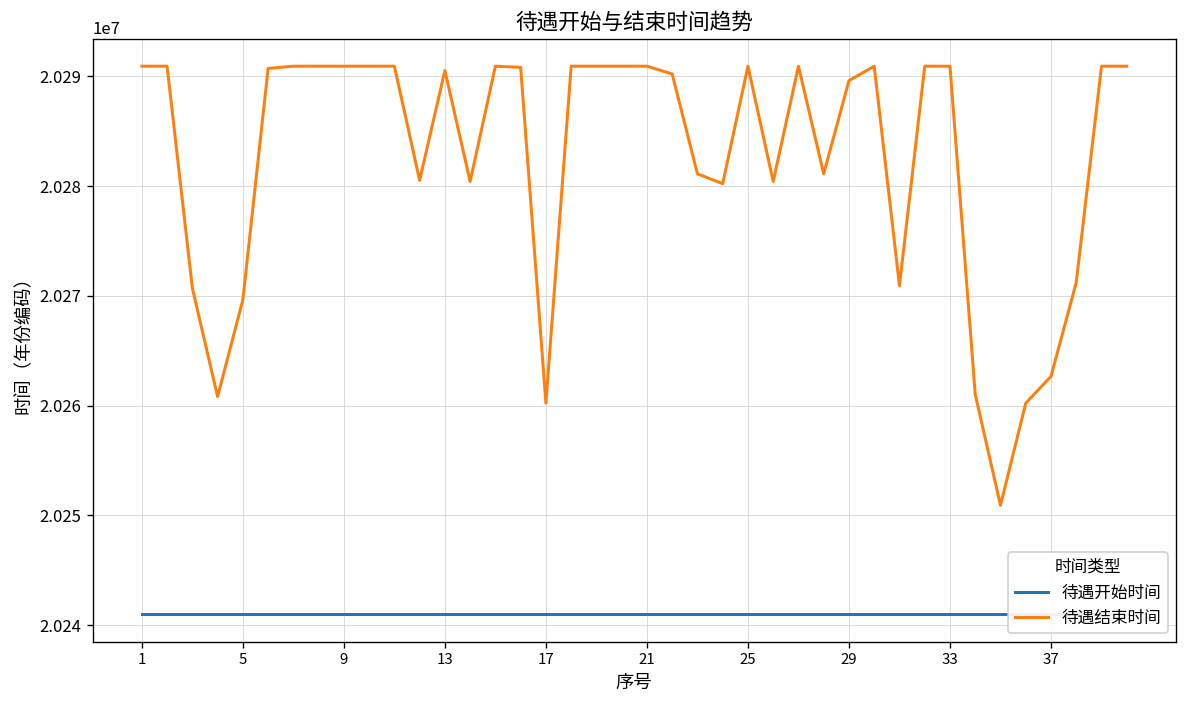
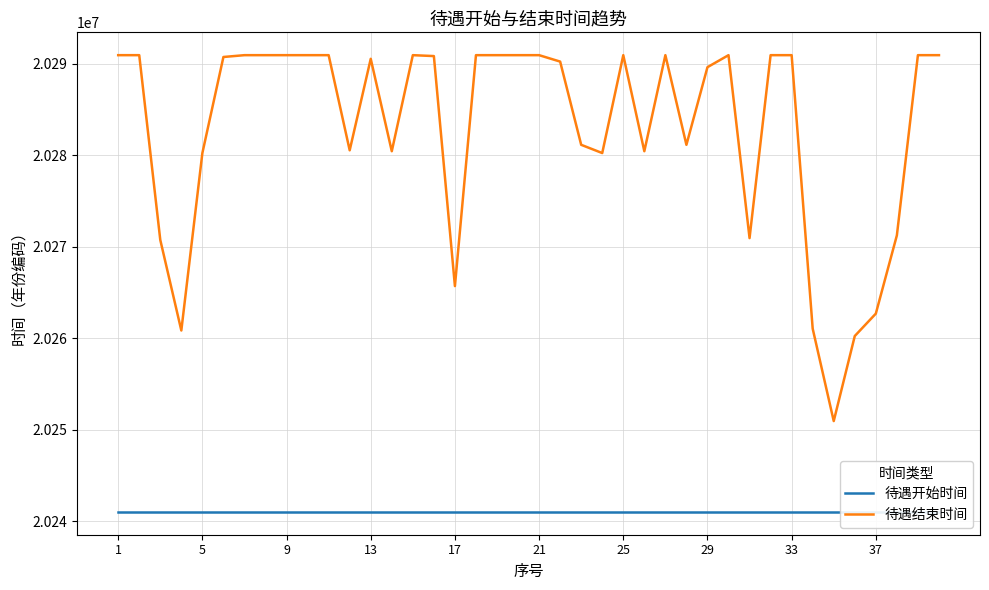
  {
    "待遇开始时间": {
      "1": 20241000,
      "5": 20241000,
      "9": 20241000,
      "13": 20241000,
      "17": 20241000,
      "21": 20241000,
      "25": 20241000,
      "29": 20241000,
      "33": 20241000
    },
    "待遇结束时间": {
      "1": 20291000,
-     "5": 20270000,
+     "5": 20280000,
      "9": 20291000,
      "13": 20291000,
-     "17": 20260000,
+     "17": 20266000,
      "21": 20291000,
      "25": 20291000,
      "29": 20290000,
      "33": 20291000,
      "37": 20263000
    }
  }
